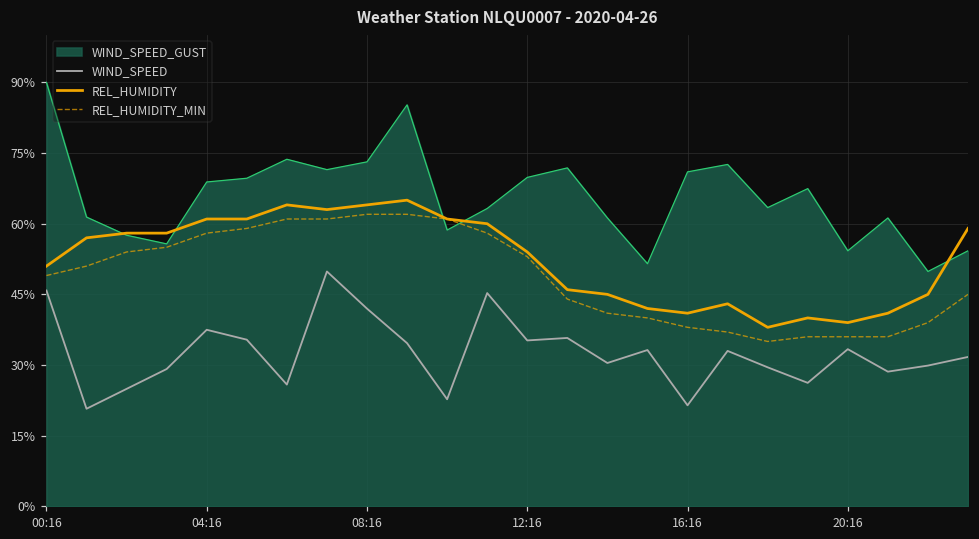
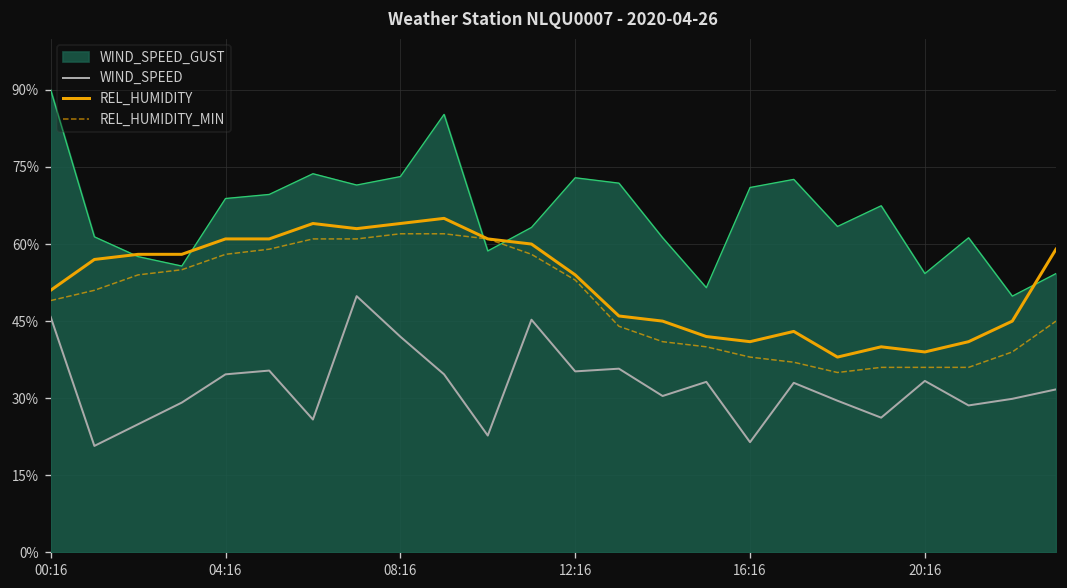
  {
    "WIND_SPEED_GUST": {
      "00:16": "90%",
      "04:16": "69%",
      "08:16": "73%",
-     "12:16": "70%",
+     "12:16": "73%",
      "16:16": "71%",
      "20:16": "54%"
    },
    "WIND_SPEED": {
      "00:16": "46%",
-     "04:16": "37%",
+     "04:16": "35%",
      "08:16": "42%",
      "12:16": "35%",
      "16:16": "21%",
      "20:16": "33%"
    }
  }
